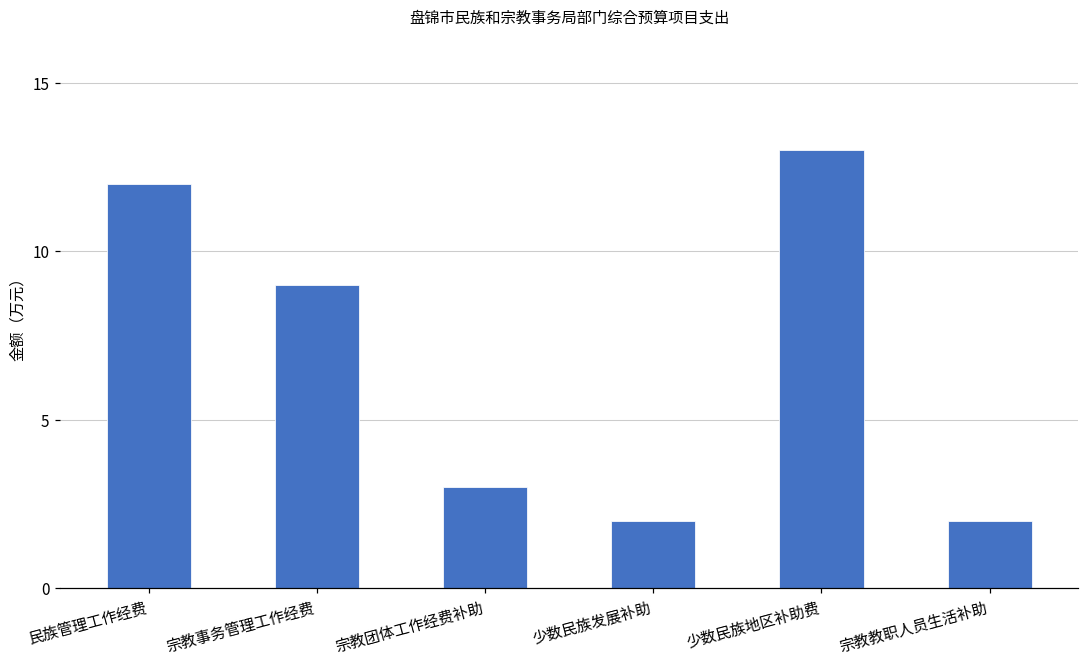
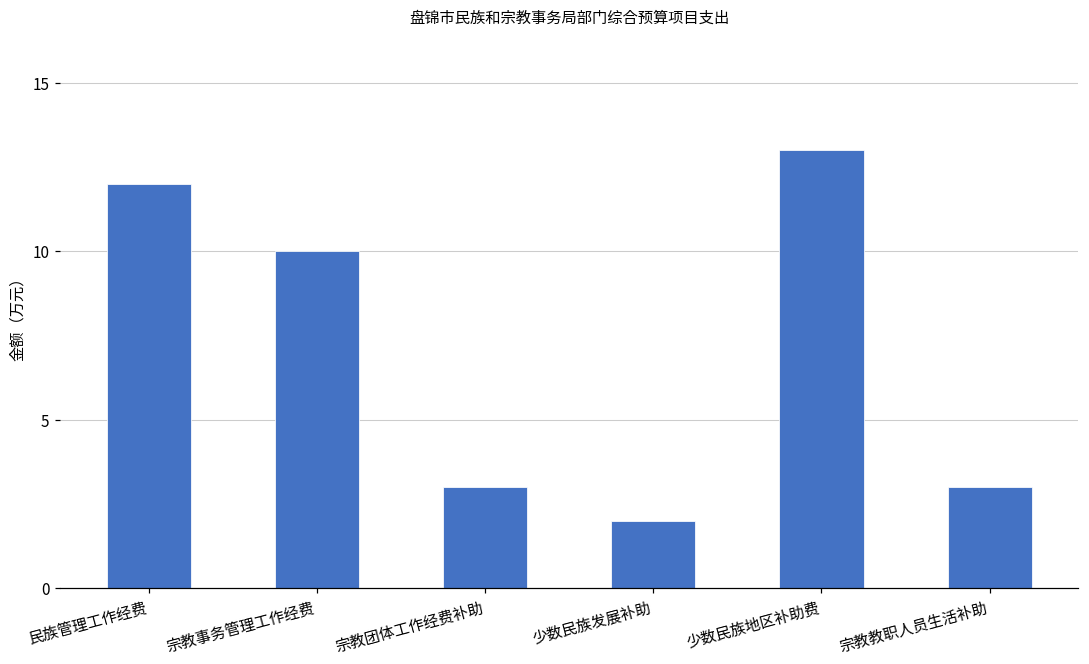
  {
    "民族管理工作经费": 12,
-   "宗教事务管理工作经费": 9,
+   "宗教事务管理工作经费": 10,
    "宗教团体工作经费补助": 3,
    "少数民族发展补助": 2,
    "少数民族地区补助费": 13,
-   "宗教教职人员生活补助": 2
+   "宗教教职人员生活补助": 3
  }
